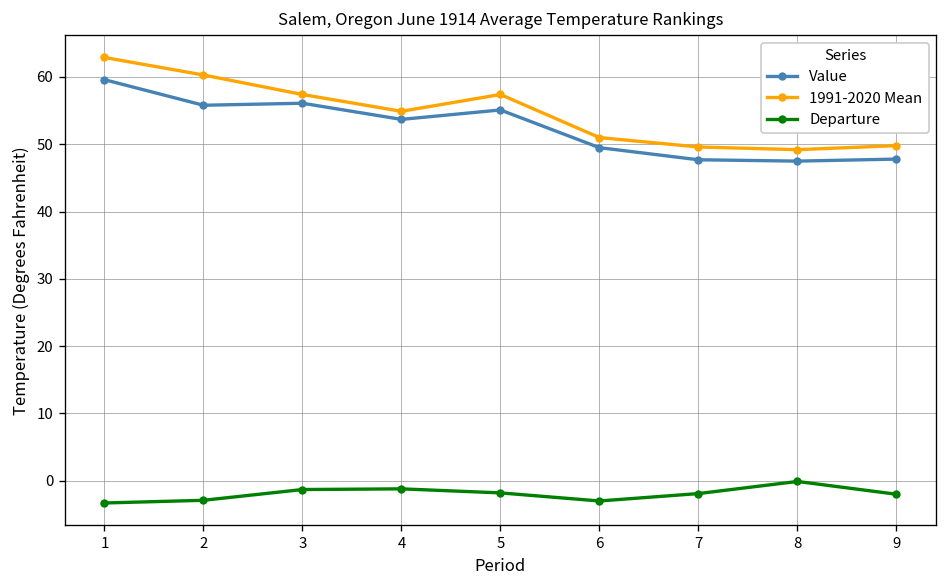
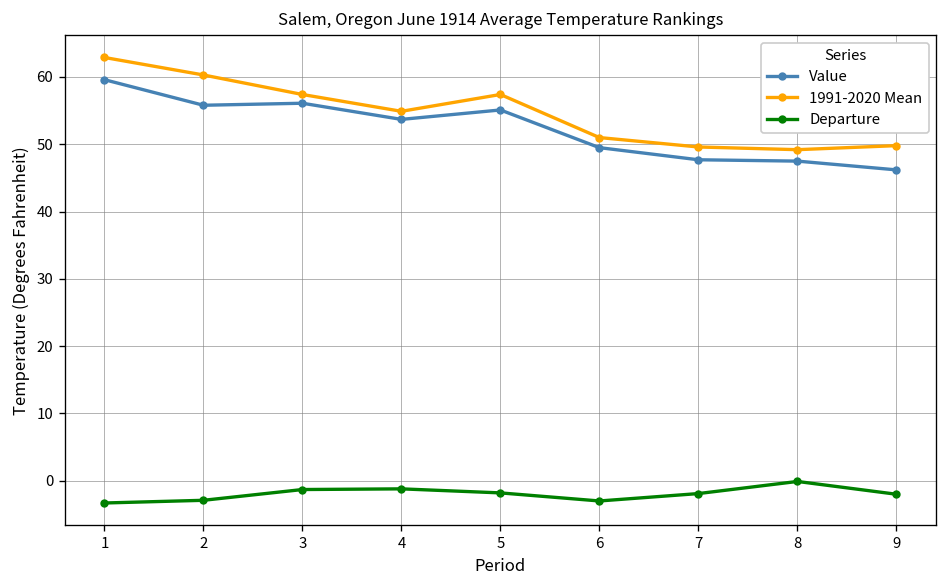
  {
    "Value": {
      "1": 60,
      "2": 56,
      "3": 56,
      "4": 54,
      "5": 55,
      "6": 50,
      "7": 48,
      "8": 48,
-     "9": 48
+     "9": 46
    },
    "1991-2020 Mean": {
      "1": 63,
      "2": 60,
      "3": 57,
      "4": 55,
      "5": 57,
      "6": 51,
      "7": 50,
      "8": 49,
      "9": 50
    },
    "Departure": {
      "1": -3,
      "2": -3,
      "3": -1,
      "4": -1,
      "5": -2,
      "6": -3,
      "7": -2,
      "8": 0,
      "9": -2
    }
  }
